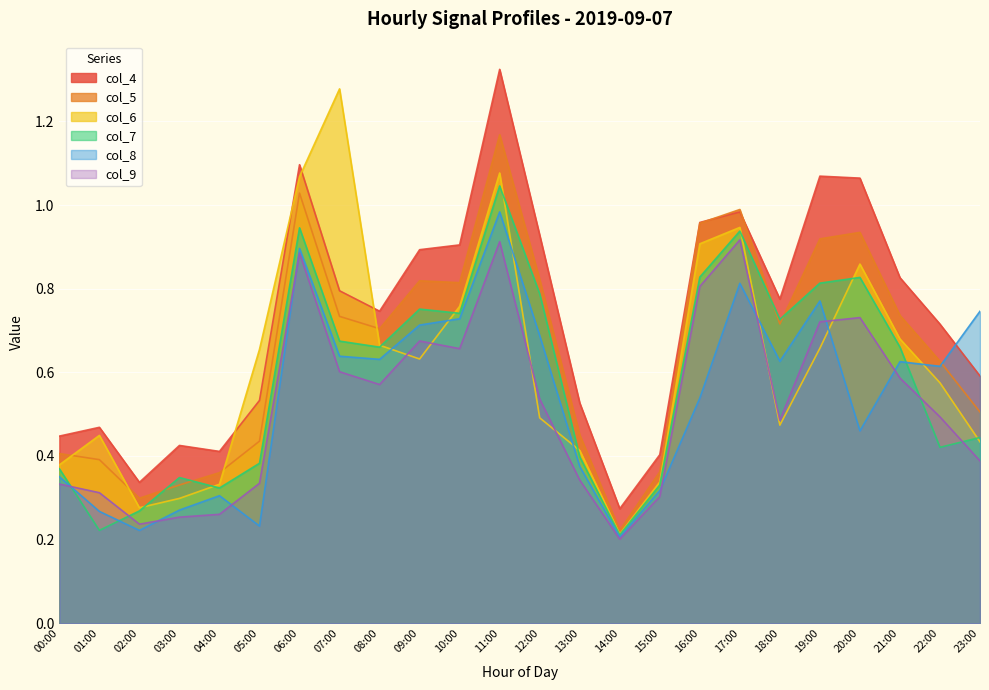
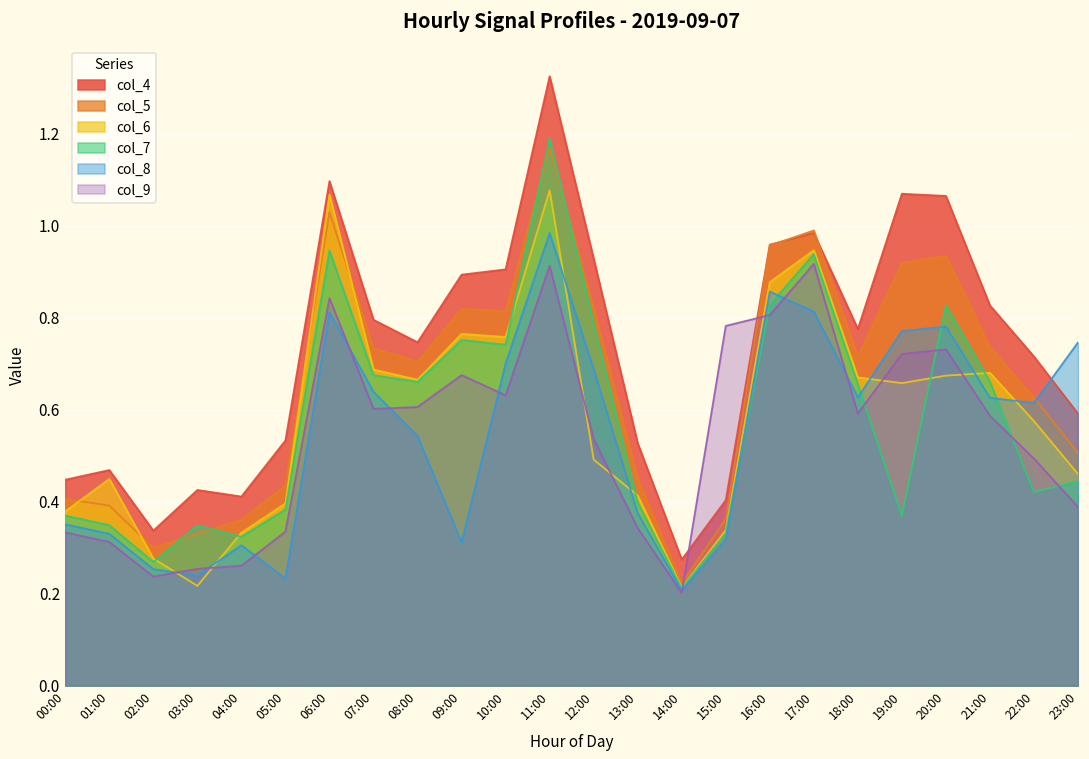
  {
    "col_6": {
      "00:00": 0.38,
      "01:00": 0.45,
      "02:00": 0.28,
-     "03:00": 0.30,
+     "03:00": 0.22,
      "04:00": 0.33,
-     "05:00": 0.65,
+     "05:00": 0.40,
      "06:00": 1.07,
-     "07:00": 1.28,
-     "09:00": 0.63,
+     "07:00": 0.69,
+     "09:00": 0.76,
      "10:00": 0.76,
      "11:00": 1.08,
      "12:00": 0.49,
      "13:00": 0.41,
      "15:00": 0.34,
-     "16:00": 0.91,
+     "16:00": 0.88,
      "17:00": 0.95,
-     "18:00": 0.47,
+     "18:00": 0.67,
      "19:00": 0.66,
-     "20:00": 0.86,
+     "20:00": 0.67,
      "21:00": 0.68,
      "22:00": 0.57,
-     "23:00": 0.43
+     "23:00": 0.46
    },
    "col_7": {
      "00:00": 0.37,
-     "01:00": 0.22,
+     "01:00": 0.35,
      "02:00": 0.27,
      "03:00": 0.35,
      "04:00": 0.32,
      "05:00": 0.38,
      "06:00": 0.95,
      "07:00": 0.67,
      "09:00": 0.75,
      "10:00": 0.74,
-     "11:00": 1.05,
+     "11:00": 1.19,
      "12:00": 0.79,
      "13:00": 0.40,
      "15:00": 0.33,
      "16:00": 0.83,
      "17:00": 0.94,
-     "18:00": 0.73,
-     "19:00": 0.81,
+     "18:00": 0.65,
+     "19:00": 0.37,
      "20:00": 0.83,
      "21:00": 0.66,
      "22:00": 0.42,
      "23:00": 0.44
    },
    "col_8": {
      "00:00": 0.35,
-     "01:00": 0.27,
-     "02:00": 0.22,
-     "03:00": 0.27,
+     "01:00": 0.33,
+     "02:00": 0.25,
+     "03:00": 0.24,
      "04:00": 0.31,
      "05:00": 0.23,
-     "06:00": 0.90,
+     "06:00": 0.81,
      "07:00": 0.64,
-     "08:00": 0.63,
-     "09:00": 0.71,
-     "10:00": 0.73,
+     "08:00": 0.54,
+     "09:00": 0.31,
+     "10:00": 0.70,
      "11:00": 0.98,
      "12:00": 0.69,
      "13:00": 0.37,
      "15:00": 0.32,
-     "16:00": 0.54,
+     "16:00": 0.86,
      "17:00": 0.81,
      "18:00": 0.63,
      "19:00": 0.77,
-     "20:00": 0.46,
+     "20:00": 0.78,
      "21:00": 0.63,
      "22:00": 0.61,
      "23:00": 0.75
    },
    "col_9": {
      "00:00": 0.33,
      "01:00": 0.31,
      "02:00": 0.24,
      "03:00": 0.25,
      "04:00": 0.26,
      "05:00": 0.33,
-     "06:00": 0.89,
+     "06:00": 0.84,
      "07:00": 0.60,
-     "08:00": 0.57,
+     "08:00": 0.61,
      "09:00": 0.67,
-     "10:00": 0.66,
+     "10:00": 0.63,
      "11:00": 0.91,
      "12:00": 0.54,
      "13:00": 0.34,
-     "15:00": 0.30,
+     "15:00": 0.78,
      "16:00": 0.81,
      "17:00": 0.92,
-     "18:00": 0.49,
+     "18:00": 0.59,
      "19:00": 0.72,
      "20:00": 0.73,
      "21:00": 0.59,
      "22:00": 0.49,
      "23:00": 0.39
    }
  }
